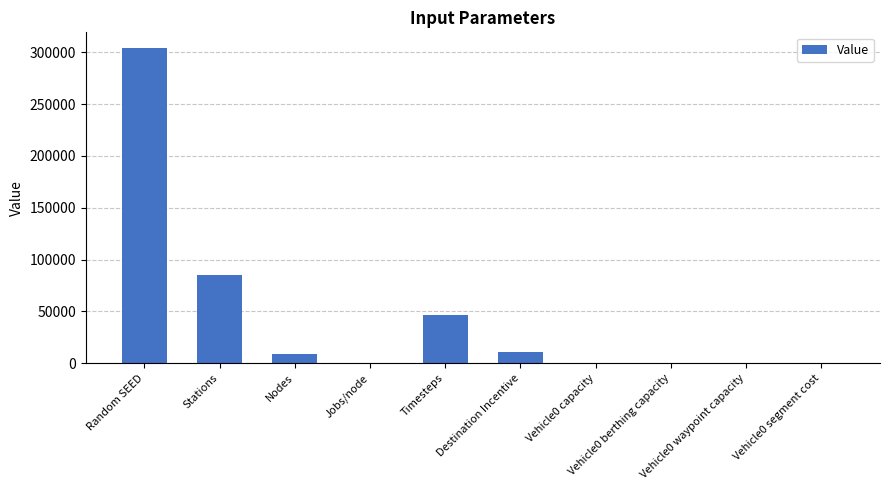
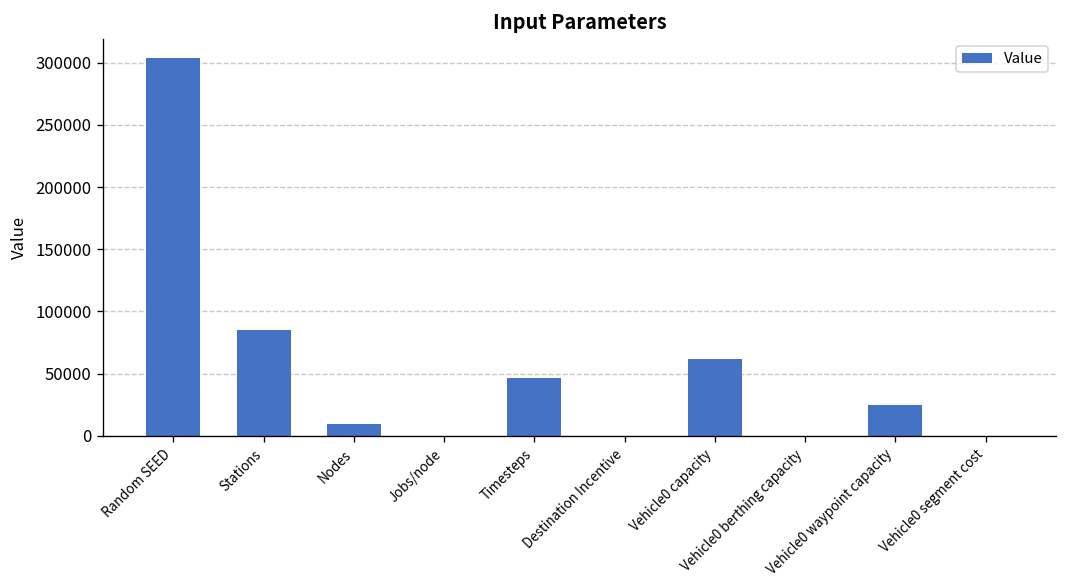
  {
    "Random SEED": 304000,
    "Stations": 85000,
    "Nodes": 9000,
    "Timesteps": 47000,
-   "Destination Incentive": 10000,
-   "Vehicle0 capacity": 0,
-   "Vehicle0 waypoint capacity": 0
+   "Destination Incentive": 0,
+   "Vehicle0 capacity": 61000,
+   "Vehicle0 waypoint capacity": 25000
  }
